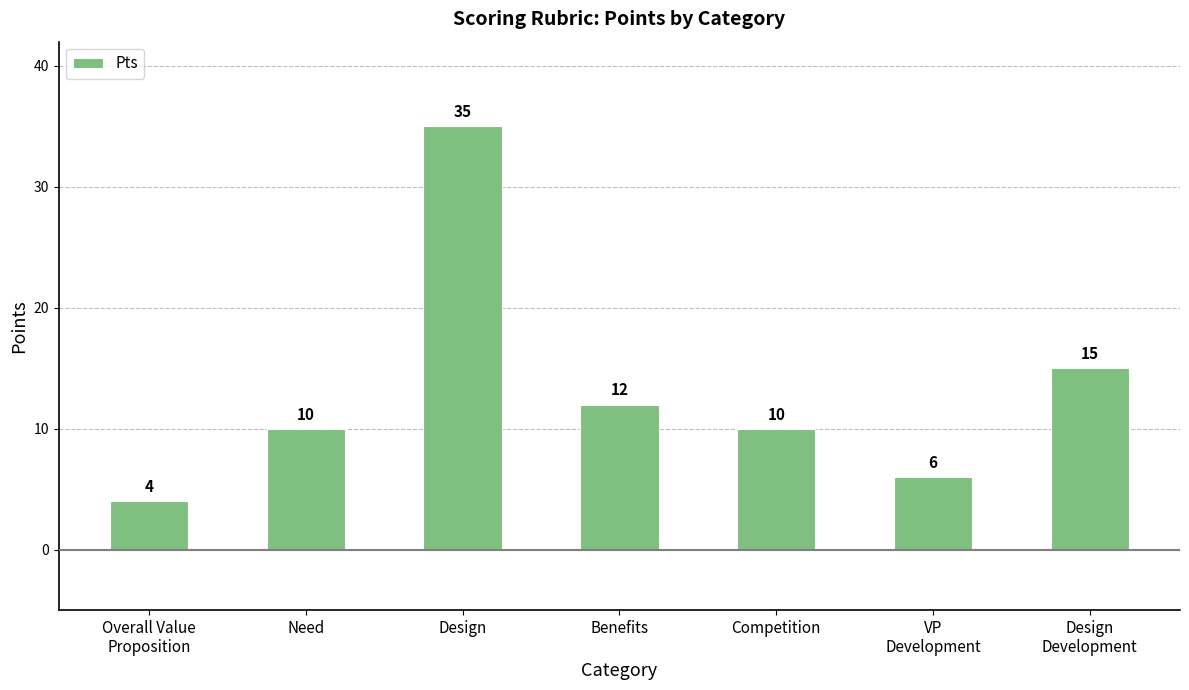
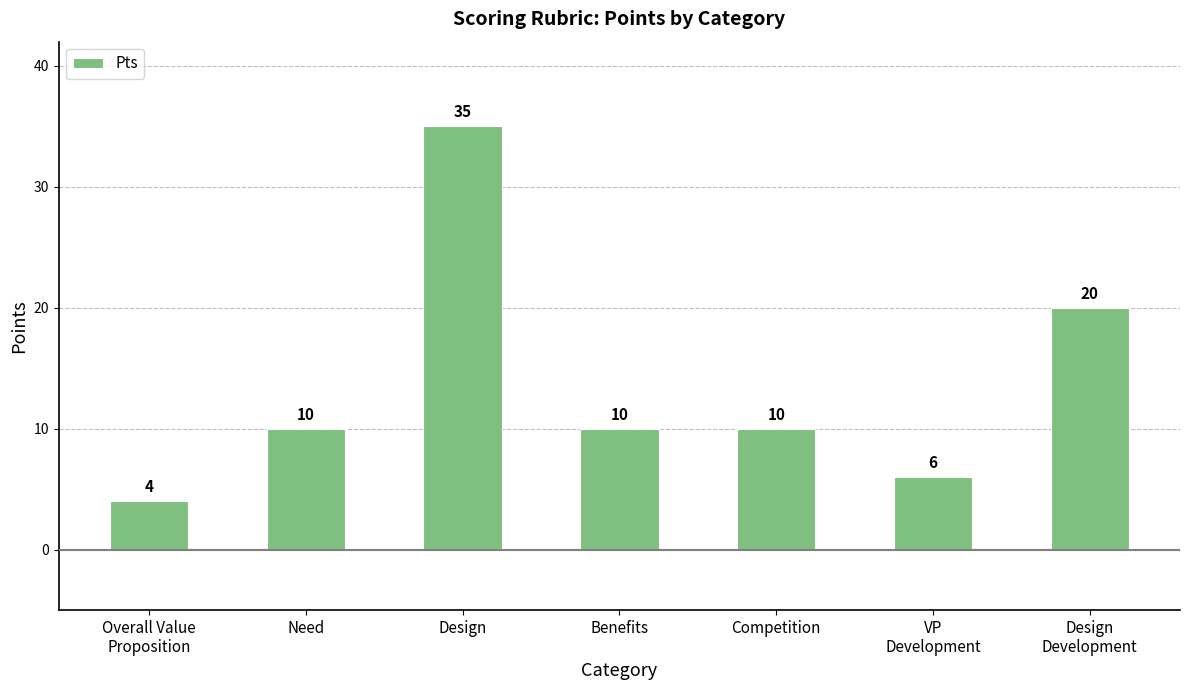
  {
    "Overall Value Proposition": 4,
    "Need": 10,
    "Design": 35,
-   "Benefits": 12,
+   "Benefits": 10,
    "Competition": 10,
    "VP Development": 6,
-   "Design Development": 15
+   "Design Development": 20
  }
